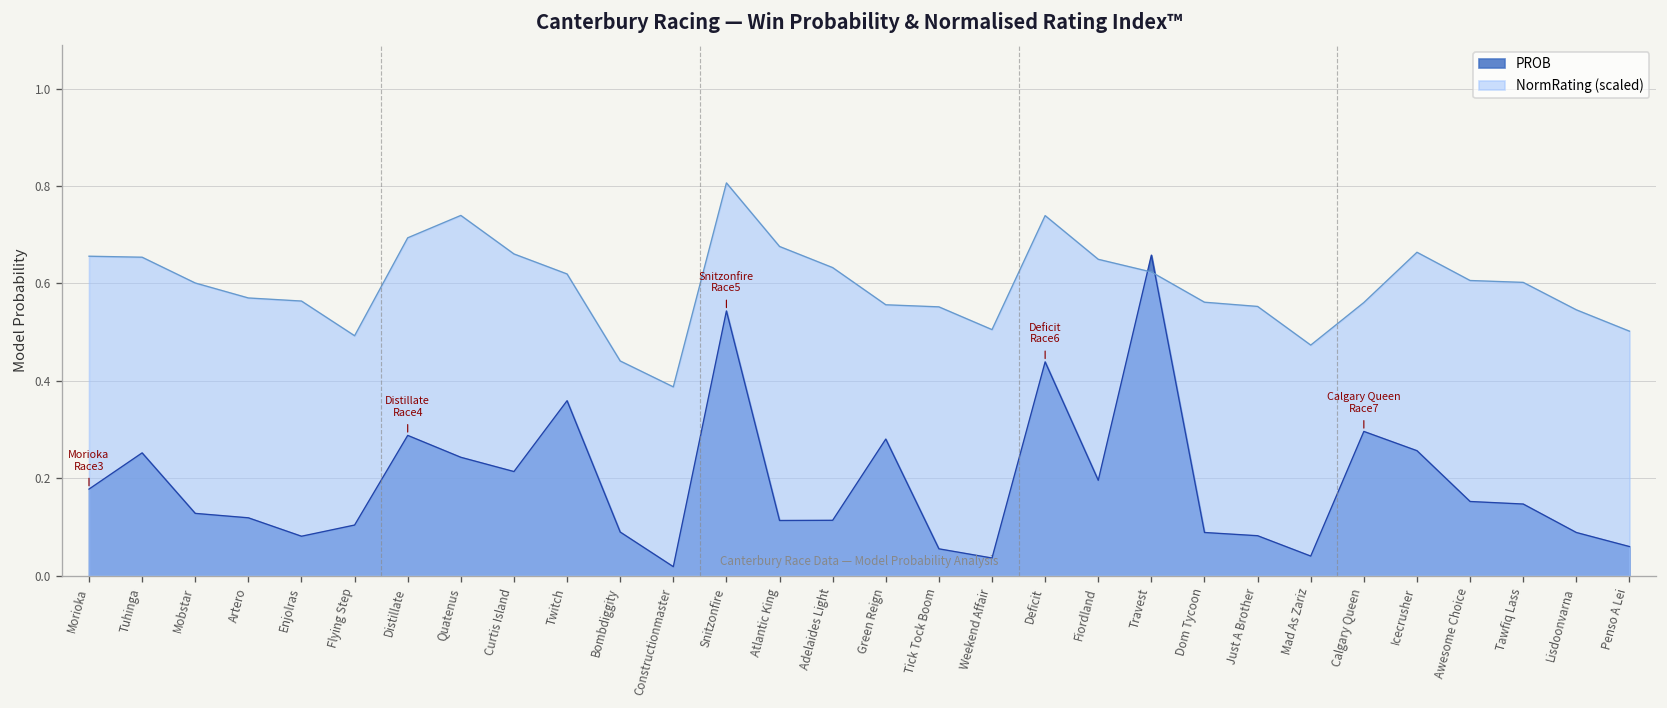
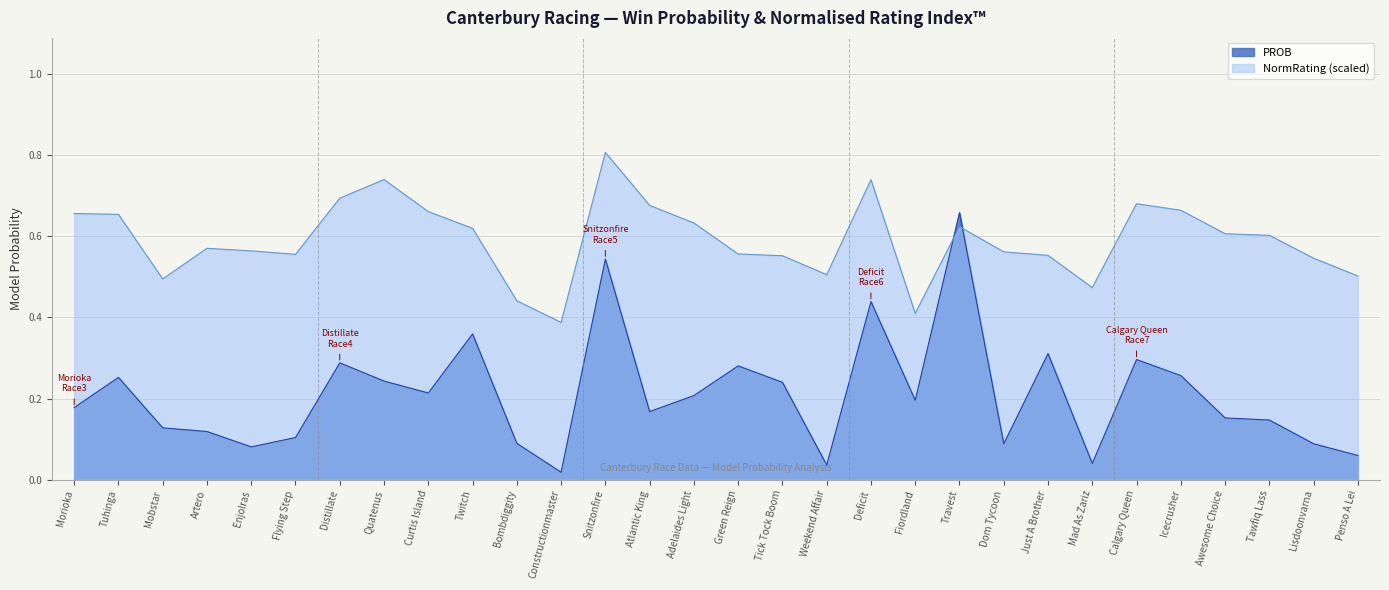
  {
    "PROB": {
      "Morioka": 0.18,
      "Tuhinga": 0.25,
      "Mobstar": 0.13,
      "Artero": 0.12,
      "Enjolras": 0.08,
      "Flying Step": 0.10,
      "Distillate": 0.29,
      "Quatenus": 0.24,
      "Curtis Island": 0.21,
      "Twitch": 0.36,
      "Bombdiggity": 0.09,
      "Constructionmaster": 0.02,
      "Snitzonfire": 0.54,
-     "Atlantic King": 0.11,
-     "Adelaides Light": 0.11,
+     "Atlantic King": 0.17,
+     "Adelaides Light": 0.21,
      "Green Reign": 0.28,
-     "Tick Tock Boom": 0.05,
+     "Tick Tock Boom": 0.24,
      "Weekend Affair": 0.04,
      "Deficit": 0.44,
      "Fiordland": 0.20,
      "Travest": 0.66,
      "Dom Tycoon": 0.09,
-     "Just A Brother": 0.08,
+     "Just A Brother": 0.31,
      "Mad As Zariz": 0.04,
      "Calgary Queen": 0.30,
      "Icecrusher": 0.26,
      "Awesome Choice": 0.15,
      "Tawfiq Lass": 0.15,
      "Lisdoonvarna": 0.09,
      "Penso A Lei": 0.06
    },
    "NormRating (scaled)": {
      "Morioka": 0.66,
      "Tuhinga": 0.65,
-     "Mobstar": 0.60,
+     "Mobstar": 0.49,
      "Artero": 0.57,
      "Enjolras": 0.56,
-     "Flying Step": 0.49,
+     "Flying Step": 0.56,
      "Distillate": 0.69,
      "Quatenus": 0.74,
      "Curtis Island": 0.66,
      "Twitch": 0.62,
      "Bombdiggity": 0.44,
      "Constructionmaster": 0.39,
      "Snitzonfire": 0.81,
      "Atlantic King": 0.68,
      "Adelaides Light": 0.63,
      "Green Reign": 0.56,
      "Tick Tock Boom": 0.55,
      "Weekend Affair": 0.51,
      "Deficit": 0.74,
-     "Fiordland": 0.65,
+     "Fiordland": 0.41,
      "Travest": 0.62,
      "Dom Tycoon": 0.56,
      "Just A Brother": 0.55,
      "Mad As Zariz": 0.47,
-     "Calgary Queen": 0.56,
+     "Calgary Queen": 0.68,
      "Icecrusher": 0.66,
      "Awesome Choice": 0.61,
      "Tawfiq Lass": 0.60,
      "Lisdoonvarna": 0.55,
      "Penso A Lei": 0.50
    }
  }
